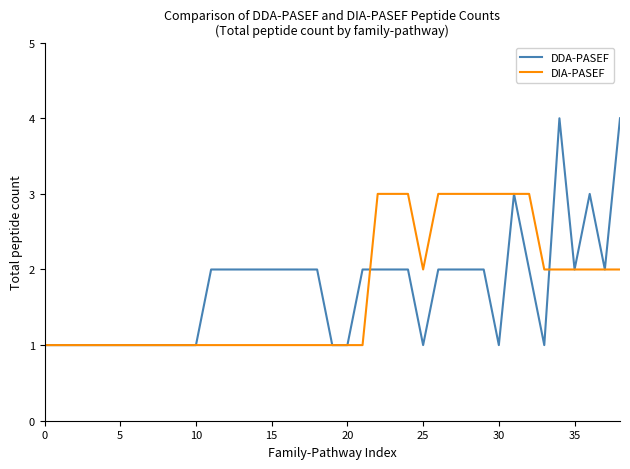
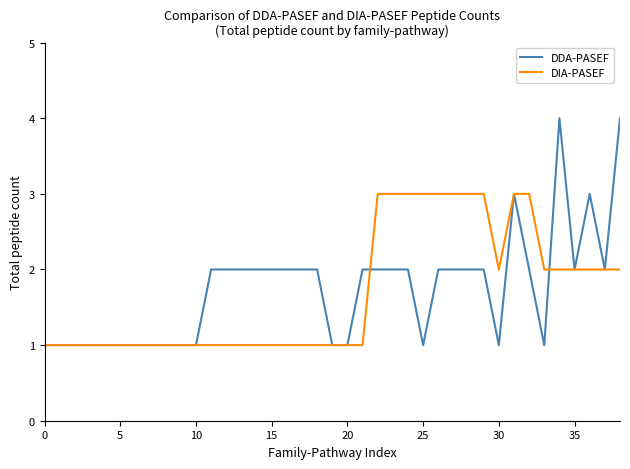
  {
    "DDA-PASEF": {
      "15": 2,
      "25": 1,
      "30": 1
    },
    "DIA-PASEF": {
      "15": 1,
-     "25": 2,
-     "30": 3
+     "25": 3,
+     "30": 2
    }
  }
